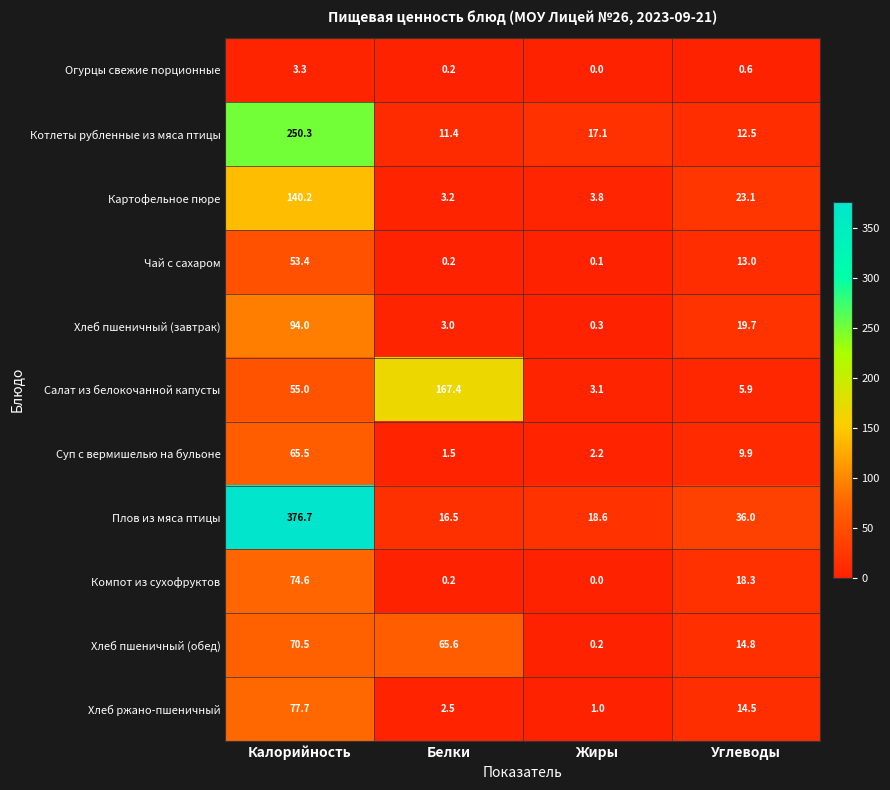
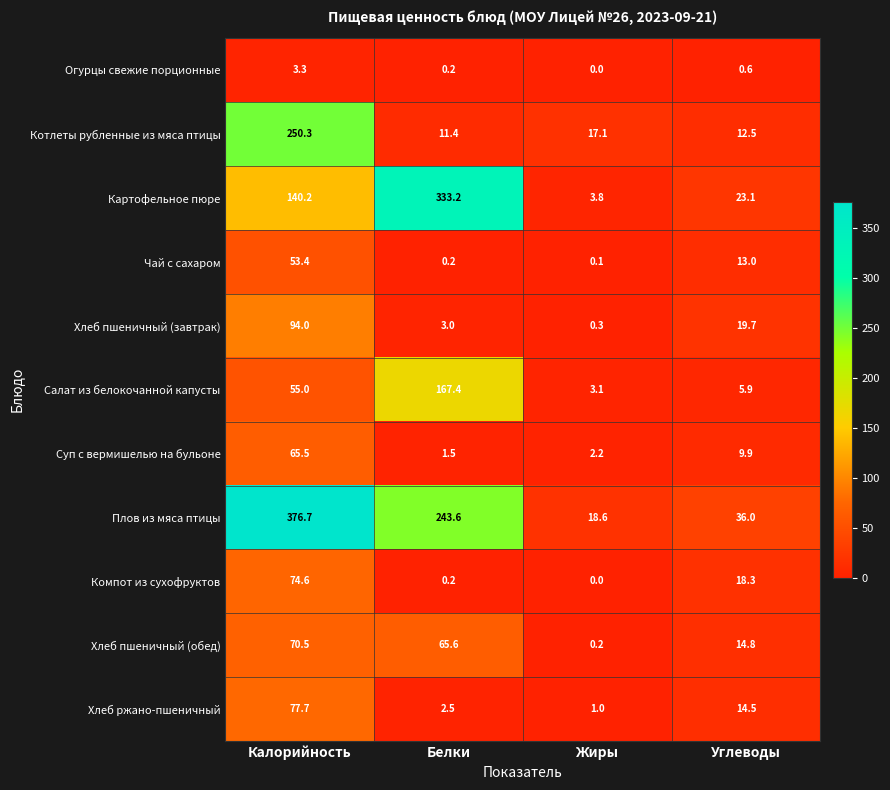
  {
    "Огурцы свежие порционные": {
      "Калорийность": 3.3,
      "Белки": 0.2,
      "Жиры": 0.0,
      "Углеводы": 0.6
    },
    "Котлеты рубленные из мяса птицы": {
      "Калорийность": 250.3,
      "Белки": 11.4,
      "Жиры": 17.1,
      "Углеводы": 12.5
    },
    "Картофельное пюре": {
      "Калорийность": 140.2,
-     "Белки": 3.2,
+     "Белки": 333.2,
      "Жиры": 3.8,
      "Углеводы": 23.1
    },
    "Чай с сахаром": {
      "Калорийность": 53.4,
      "Белки": 0.2,
      "Жиры": 0.1,
      "Углеводы": 13.0
    },
    "Хлеб пшеничный (завтрак)": {
      "Калорийность": 94.0,
      "Белки": 3.0,
      "Жиры": 0.3,
      "Углеводы": 19.7
    },
    "Салат из белокочанной капусты": {
      "Калорийность": 55.0,
      "Белки": 167.4,
      "Жиры": 3.1,
      "Углеводы": 5.9
    },
    "Суп с вермишелью на бульоне": {
      "Калорийность": 65.5,
      "Белки": 1.5,
      "Жиры": 2.2,
      "Углеводы": 9.9
    },
    "Плов из мяса птицы": {
      "Калорийность": 376.7,
-     "Белки": 16.5,
+     "Белки": 243.6,
      "Жиры": 18.6,
      "Углеводы": 36.0
    },
    "Компот из сухофруктов": {
      "Калорийность": 74.6,
      "Белки": 0.2,
      "Жиры": 0.0,
      "Углеводы": 18.3
    },
    "Хлеб пшеничный (обед)": {
      "Калорийность": 70.5,
      "Белки": 65.6,
      "Жиры": 0.2,
      "Углеводы": 14.8
    },
    "Хлеб ржано-пшеничный": {
      "Калорийность": 77.7,
      "Белки": 2.5,
      "Жиры": 1.0,
      "Углеводы": 14.5
    }
  }
